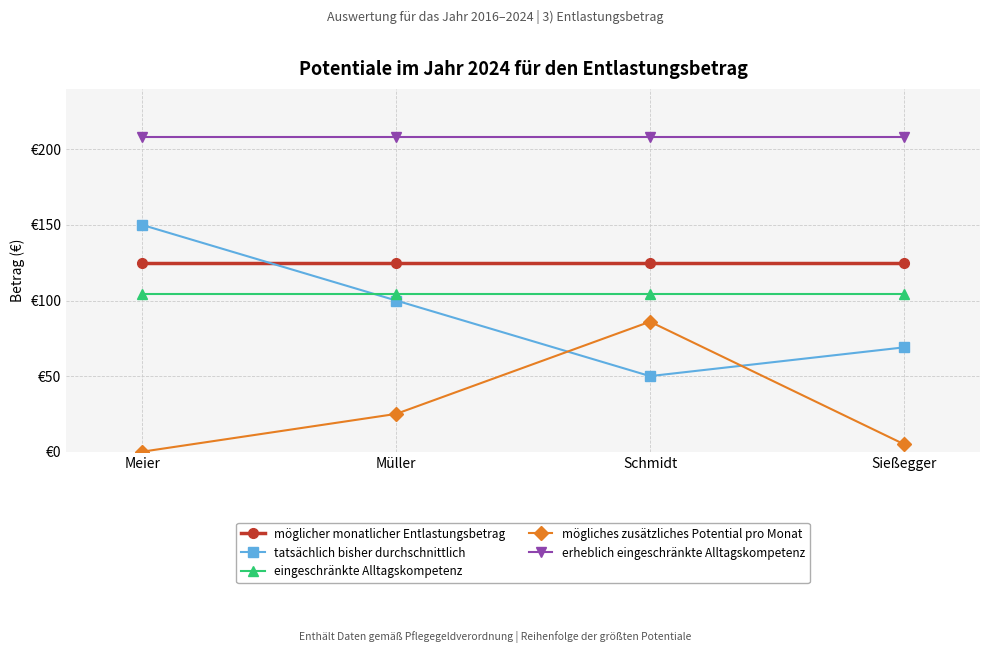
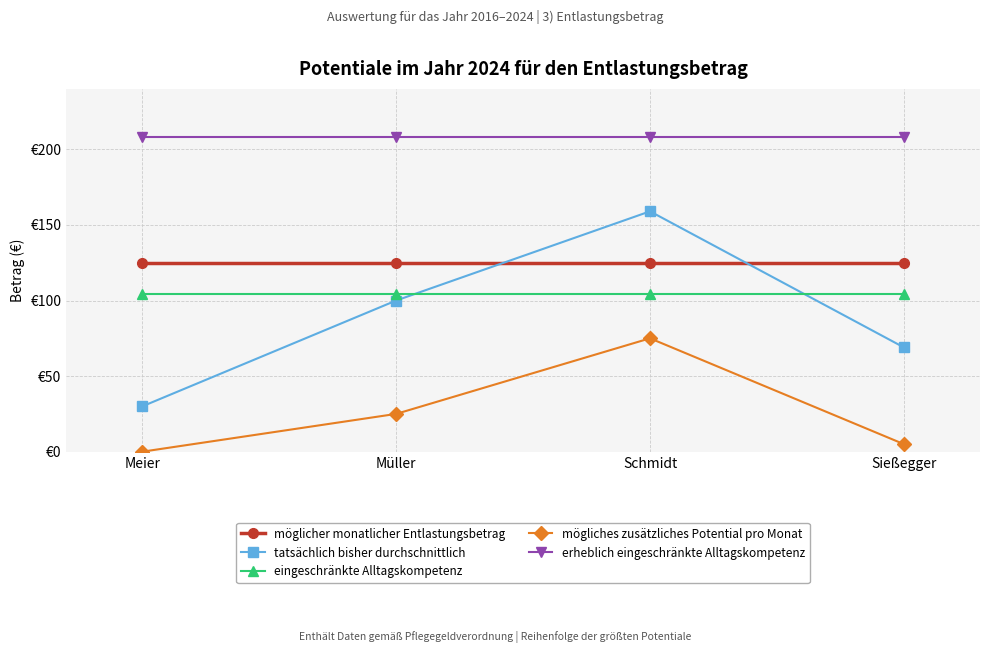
  {
    "möglicher monatlicher Entlastungsbetrag": {
      "Meier": "€125",
      "Müller": "€125",
      "Schmidt": "€125",
      "Sießegger": "€125"
    },
    "tatsächlich bisher durchschnittlich": {
-     "Meier": "€150",
+     "Meier": "€30",
      "Müller": "€100",
-     "Schmidt": "€50",
+     "Schmidt": "€159",
      "Sießegger": "€69"
    },
    "eingeschränkte Alltagskompetenz": {
      "Meier": "€104",
      "Müller": "€104",
      "Schmidt": "€104",
      "Sießegger": "€104"
    },
    "mögliches zusätzliches Potential pro Monat": {
      "Meier": "€0",
      "Müller": "€25",
-     "Schmidt": "€86",
+     "Schmidt": "€75",
      "Sießegger": "€5"
    },
    "erheblich eingeschränkte Alltagskompetenz": {
      "Meier": "€208",
      "Müller": "€208",
      "Schmidt": "€208",
      "Sießegger": "€208"
    }
  }
